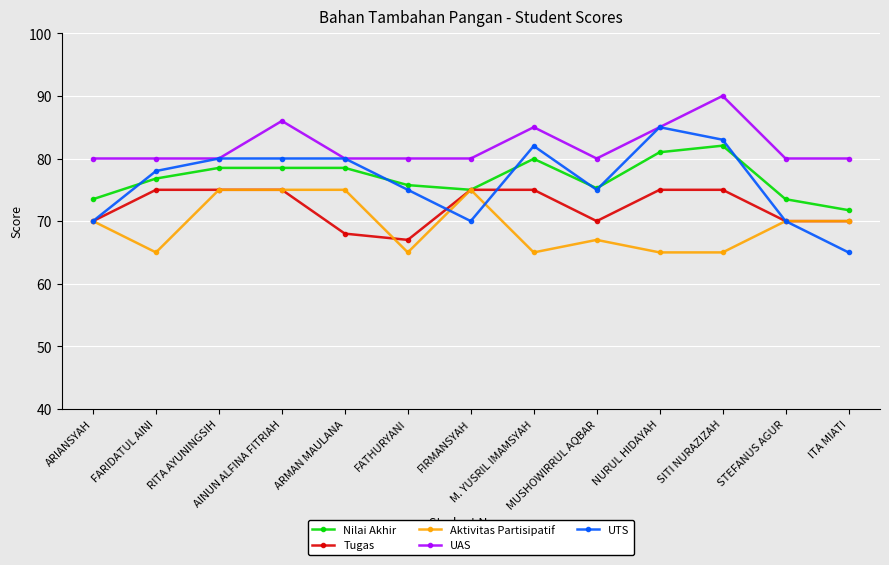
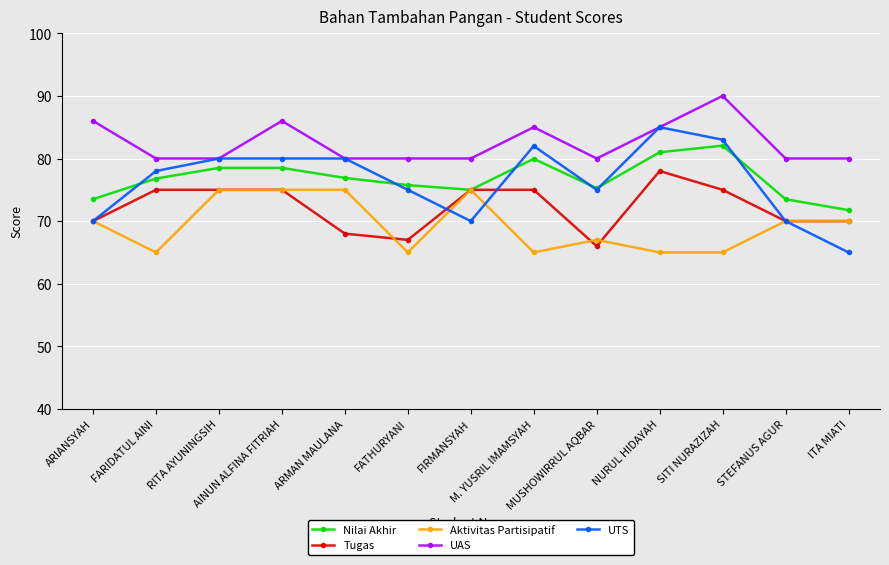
  {
    "Nilai Akhir": {
      "ARIANSYAH": 74,
      "FARIDATUL AINI": 77,
      "RITA AYUNINGSIH": 79,
      "AINUN ALFINA FITRIAH": 79,
-     "ARMAN MAULANA": 79,
+     "ARMAN MAULANA": 77,
      "FATHURYANI": 76,
      "M. YUSRIL IMAMSYAH": 80,
      "NURUL HIDAYAH": 81,
      "SITI NURAZIZAH": 82,
      "STEFANUS AGUR": 74,
      "ITA MIATI": 72
    },
    "Tugas": {
      "FARIDATUL AINI": 75,
      "ARMAN MAULANA": 68,
      "FATHURYANI": 67,
      "M. YUSRIL IMAMSYAH": 75,
-     "MUSHOWIRRUL AQBAR": 70,
-     "NURUL HIDAYAH": 75,
+     "MUSHOWIRRUL AQBAR": 66,
+     "NURUL HIDAYAH": 78,
      "SITI NURAZIZAH": 75
    },
    "Aktivitas Partisipatif": {
      "FARIDATUL AINI": 65,
      "ARMAN MAULANA": 75,
      "FATHURYANI": 65,
      "M. YUSRIL IMAMSYAH": 65,
      "MUSHOWIRRUL AQBAR": 67,
      "NURUL HIDAYAH": 65,
      "SITI NURAZIZAH": 65
    },
    "UAS": {
-     "ARIANSYAH": 80,
+     "ARIANSYAH": 86,
      "FARIDATUL AINI": 80,
      "AINUN ALFINA FITRIAH": 86,
      "FATHURYANI": 80,
      "FIRMANSYAH": 80,
      "M. YUSRIL IMAMSYAH": 85,
      "MUSHOWIRRUL AQBAR": 80,
      "SITI NURAZIZAH": 90,
      "STEFANUS AGUR": 80,
      "ITA MIATI": 80
    },
    "UTS": {
      "FARIDATUL AINI": 78,
      "AINUN ALFINA FITRIAH": 80,
      "FATHURYANI": 75,
      "FIRMANSYAH": 70,
      "M. YUSRIL IMAMSYAH": 82,
      "SITI NURAZIZAH": 83,
      "ITA MIATI": 65
    }
  }
